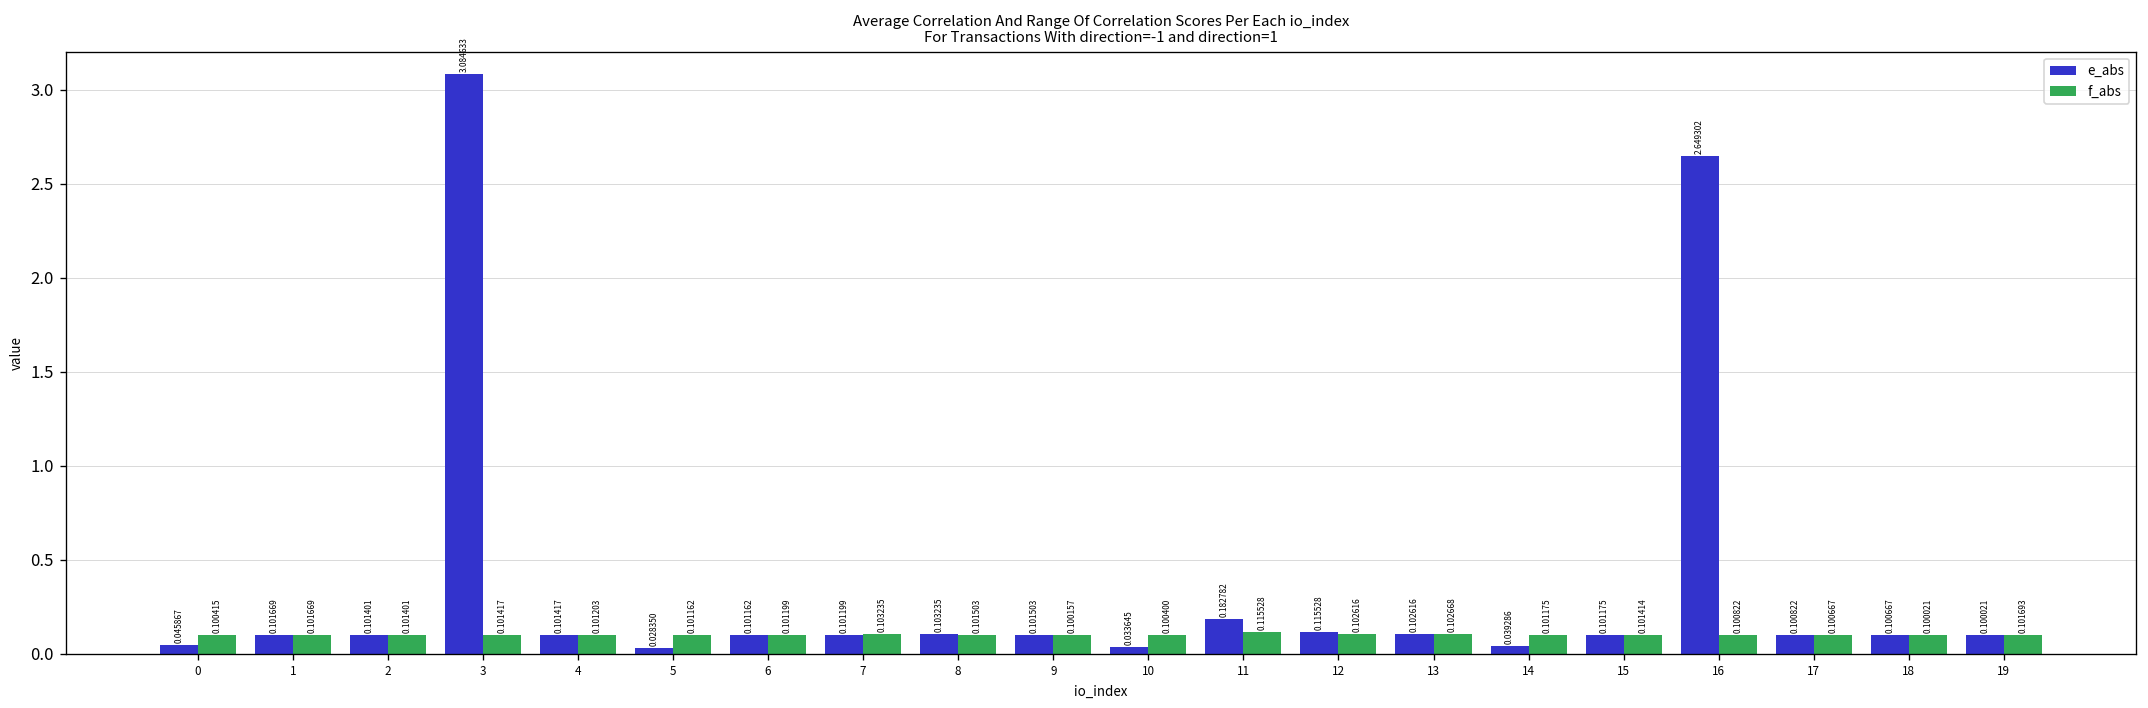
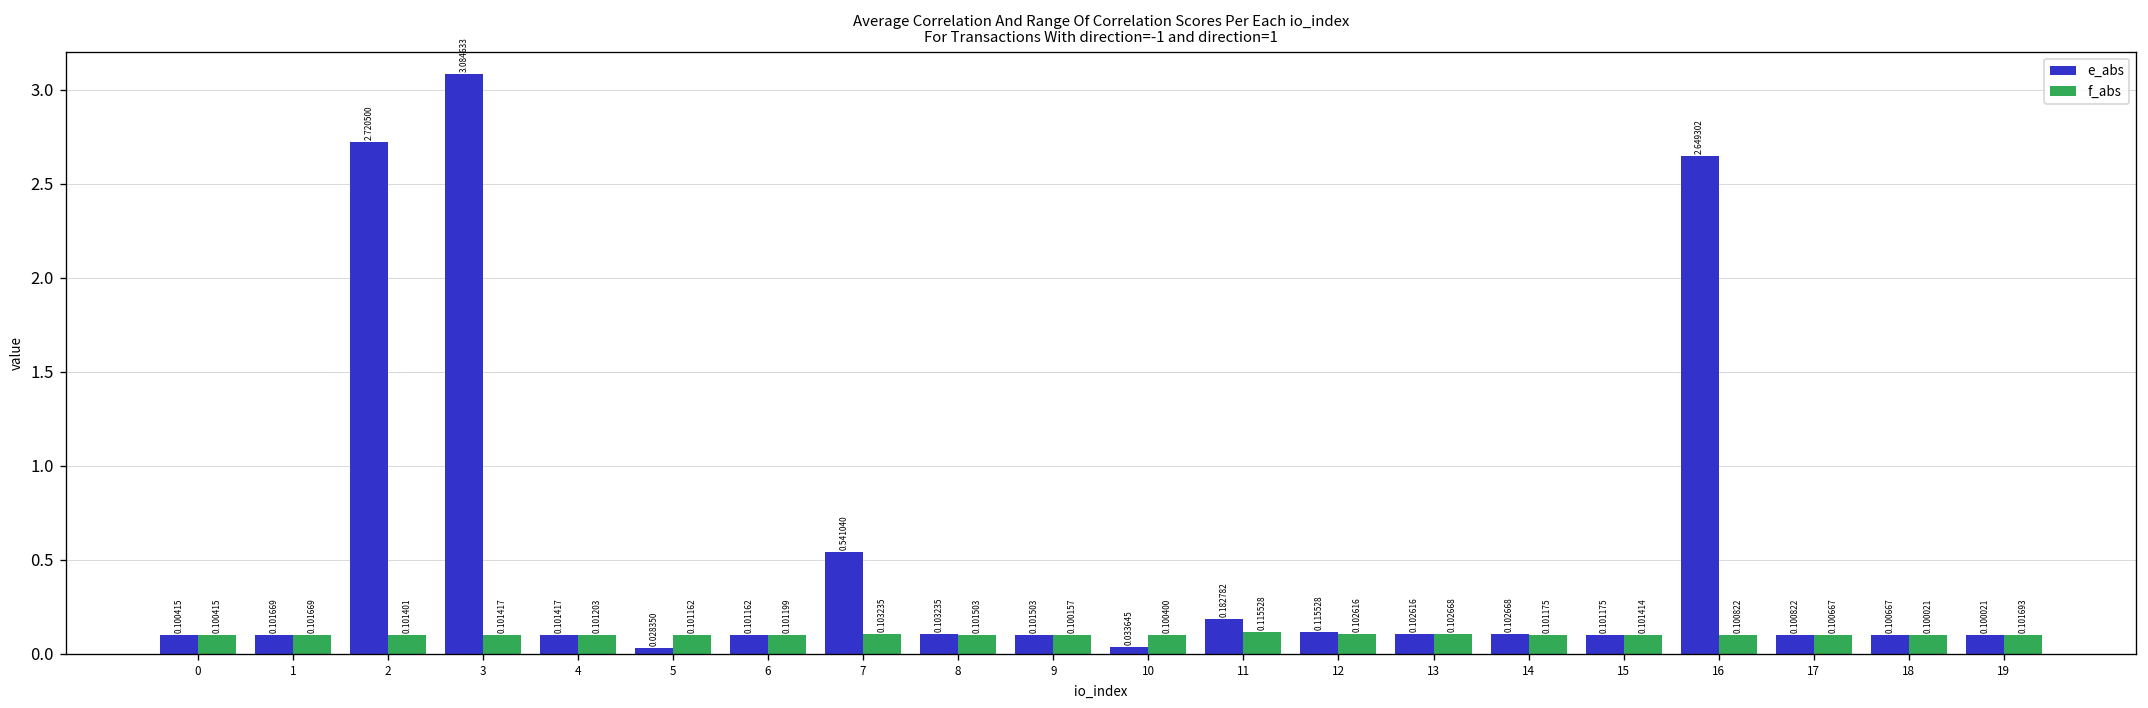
  {
    "e_abs": {
-     "0": 0.045867,
+     "0": 0.100415,
      "1": 0.101669,
-     "2": 0.101401,
+     "2": 2.720500,
      "3": 3.084633,
      "4": 0.101417,
      "5": 0.028350,
      "6": 0.101162,
-     "7": 0.101199,
+     "7": 0.541040,
      "8": 0.103235,
      "9": 0.101503,
      "10": 0.033645,
      "11": 0.182782,
      "12": 0.115528,
      "13": 0.102616,
-     "14": 0.039286,
+     "14": 0.102668,
      "15": 0.101175,
      "16": 2.649302,
      "17": 0.100822,
      "18": 0.100667,
      "19": 0.100021
    },
    "f_abs": {
      "0": 0.100415,
      "1": 0.101669,
      "2": 0.101401,
      "3": 0.101417,
      "4": 0.101203,
      "5": 0.101162,
      "6": 0.101199,
      "7": 0.103235,
      "8": 0.101503,
      "9": 0.100157,
      "10": 0.100400,
      "11": 0.115528,
      "12": 0.102616,
      "13": 0.102668,
      "14": 0.101175,
      "15": 0.101414,
      "16": 0.100822,
      "17": 0.100667,
      "18": 0.100021,
      "19": 0.101693
    }
  }
